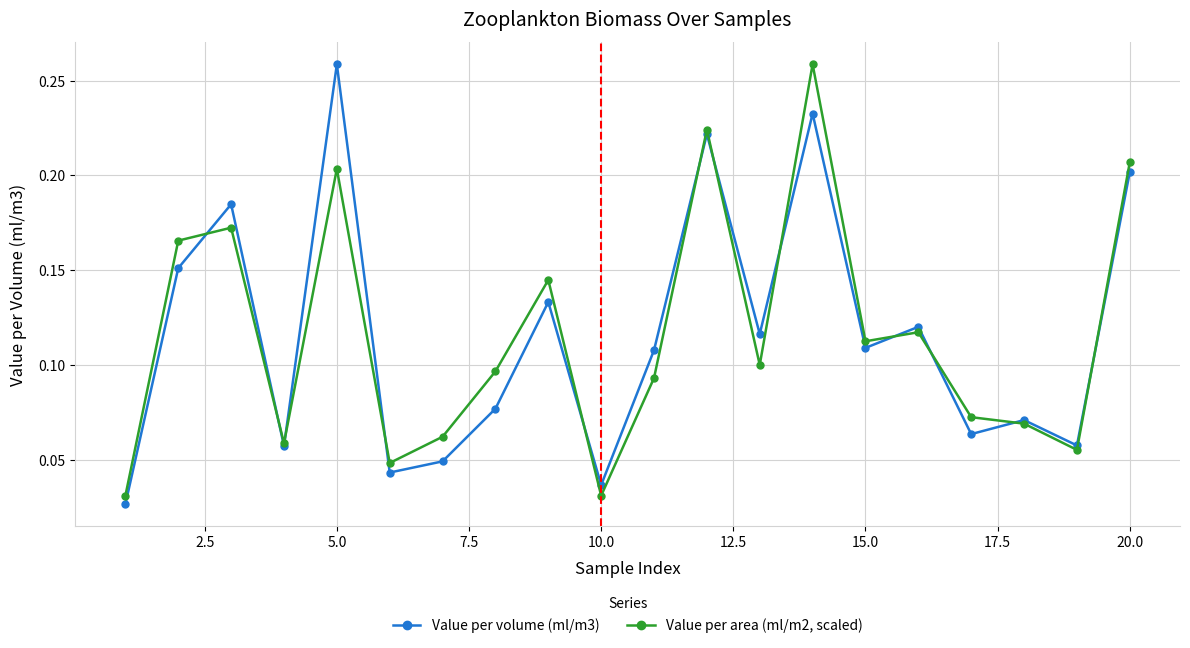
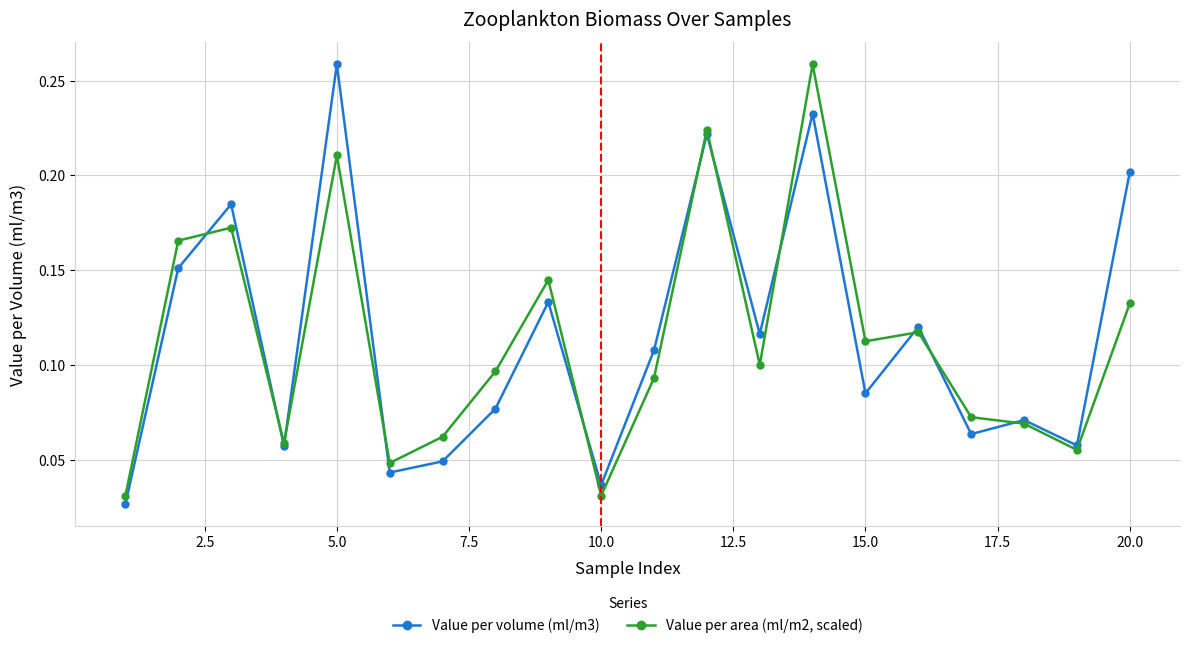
  {
    "Value per volume (ml/m3)": {
      "5.0": 0.259,
      "10.0": 0.037,
-     "15.0": 0.109,
+     "15.0": 0.085,
      "20.0": 0.202
    },
    "Value per area (ml/m2, scaled)": {
-     "5.0": 0.204,
+     "5.0": 0.211,
      "10.0": 0.031,
      "15.0": 0.112,
-     "20.0": 0.207
+     "20.0": 0.132
    }
  }
